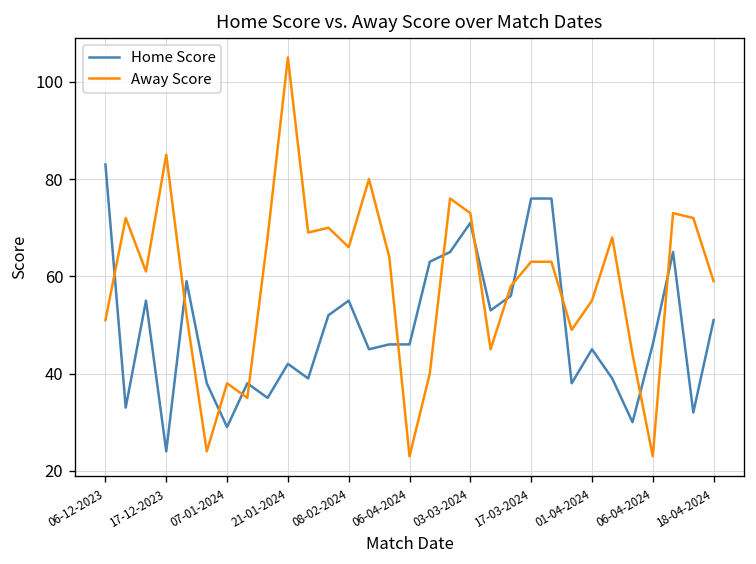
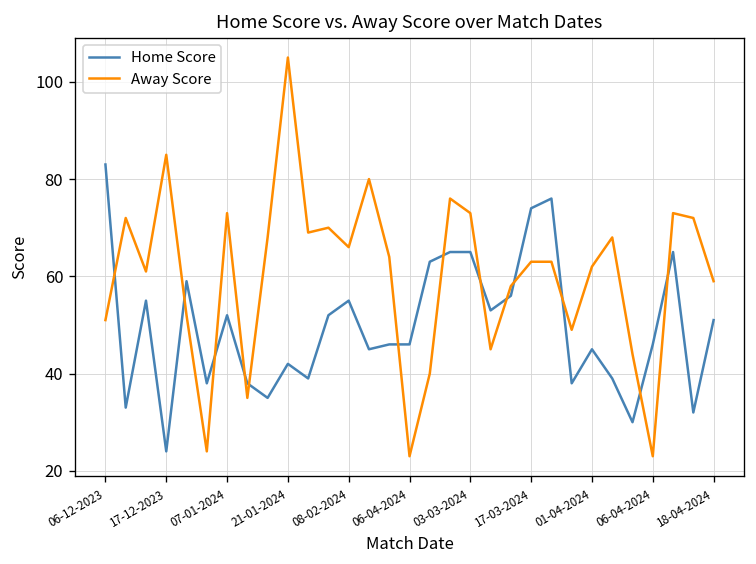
  {
    "Home Score": {
      "06-12-2023": 83,
-     "07-01-2024": 29,
+     "07-01-2024": 52,
      "21-01-2024": 42,
      "08-02-2024": 55,
-     "03-03-2024": 71,
-     "17-03-2024": 76,
+     "03-03-2024": 65,
+     "17-03-2024": 74,
      "01-04-2024": 45,
      "18-04-2024": 51
    },
    "Away Score": {
      "06-12-2023": 51,
-     "07-01-2024": 38,
+     "07-01-2024": 73,
      "21-01-2024": 105,
      "08-02-2024": 66,
      "03-03-2024": 73,
      "17-03-2024": 63,
-     "01-04-2024": 55,
+     "01-04-2024": 62,
      "18-04-2024": 59
    }
  }
